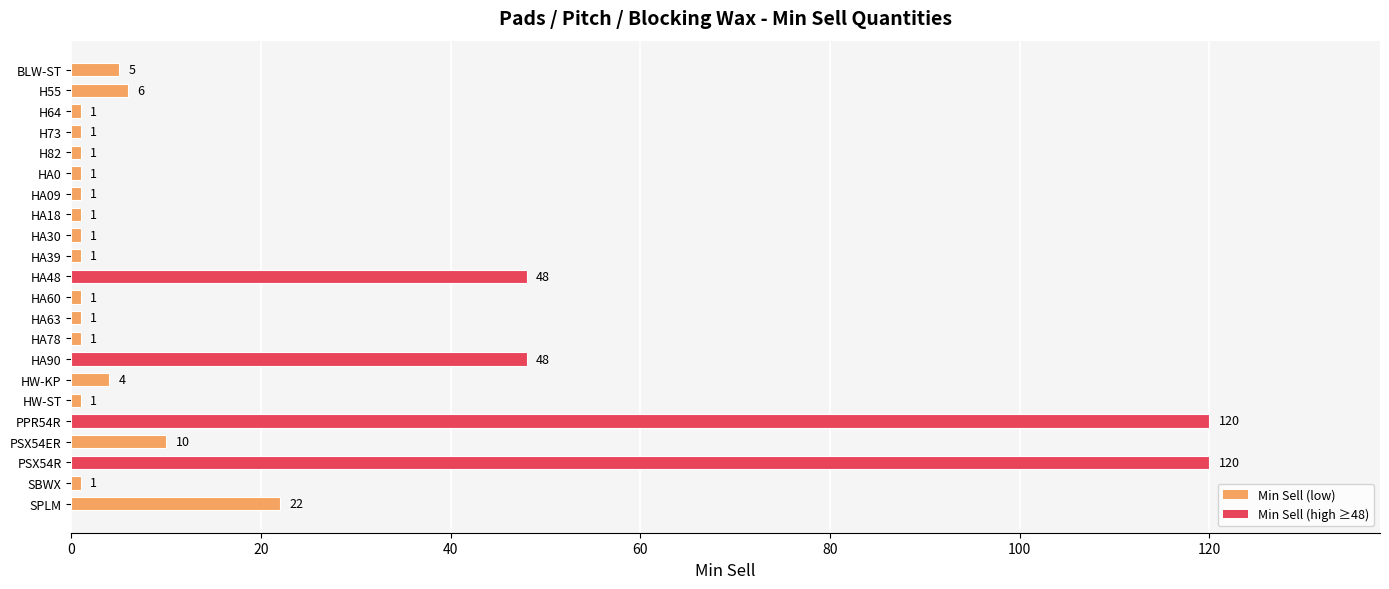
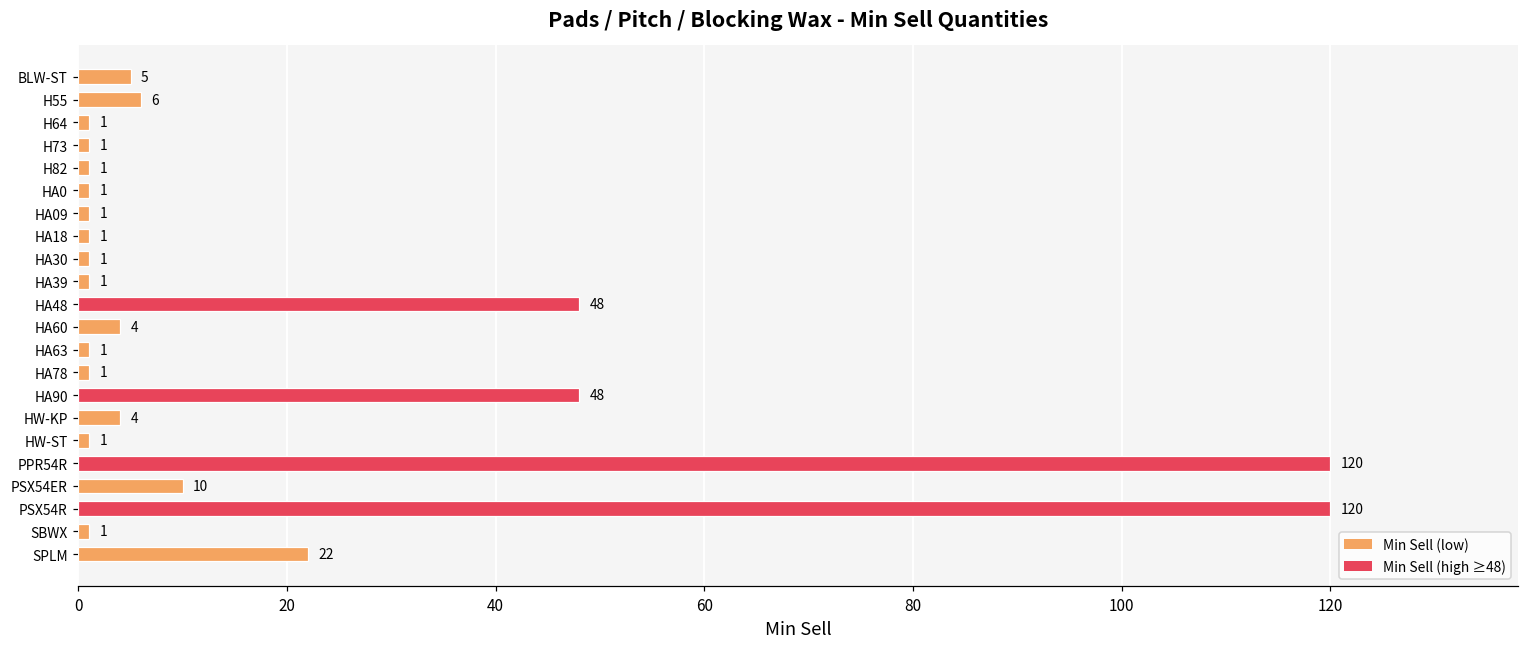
  {
    "BLW-ST": 5,
    "H55": 6,
    "H64": 1,
    "H73": 1,
    "H82": 1,
    "HA0": 1,
    "HA09": 1,
    "HA18": 1,
    "HA30": 1,
    "HA39": 1,
    "HA48": 48,
-   "HA60": 1,
+   "HA60": 4,
    "HA63": 1,
    "HA78": 1,
    "HA90": 48,
    "HW-KP": 4,
    "HW-ST": 1,
    "PPR54R": 120,
    "PSX54ER": 10,
    "PSX54R": 120,
    "SBWX": 1,
    "SPLM": 22
  }
